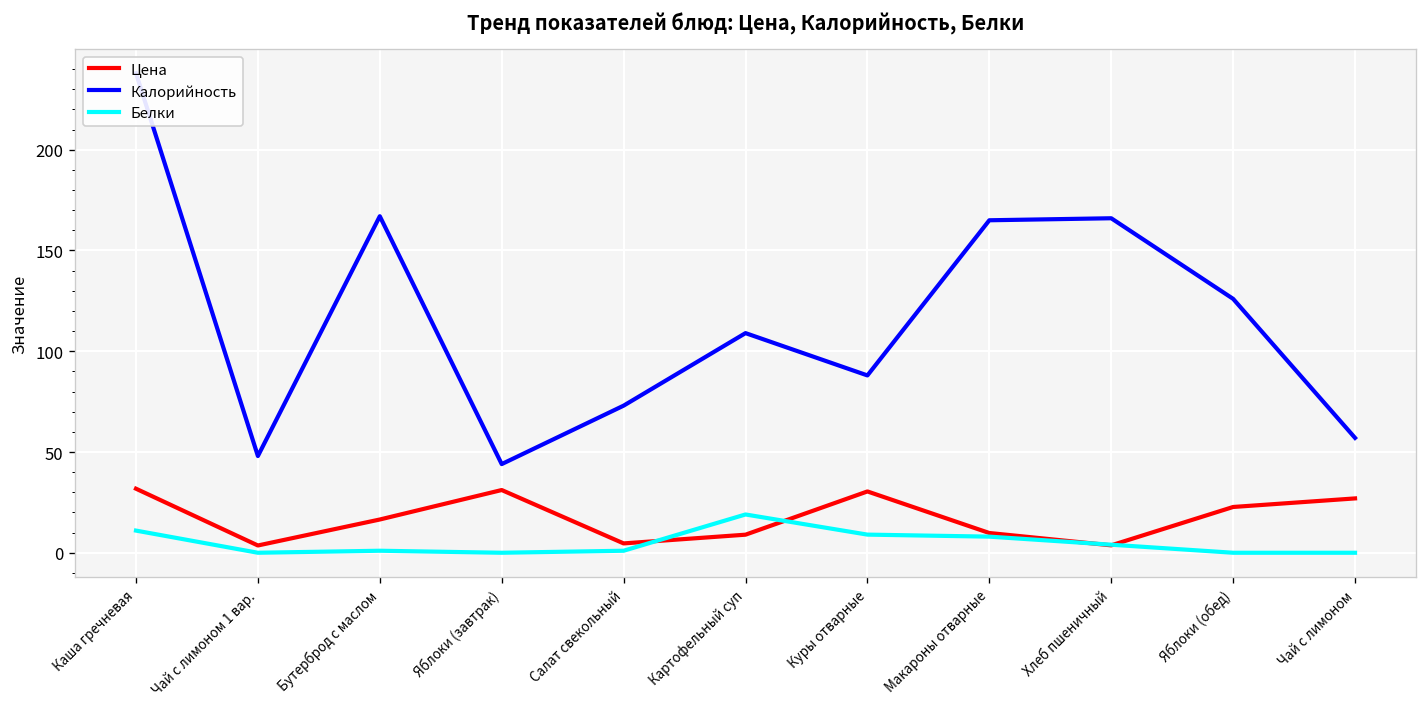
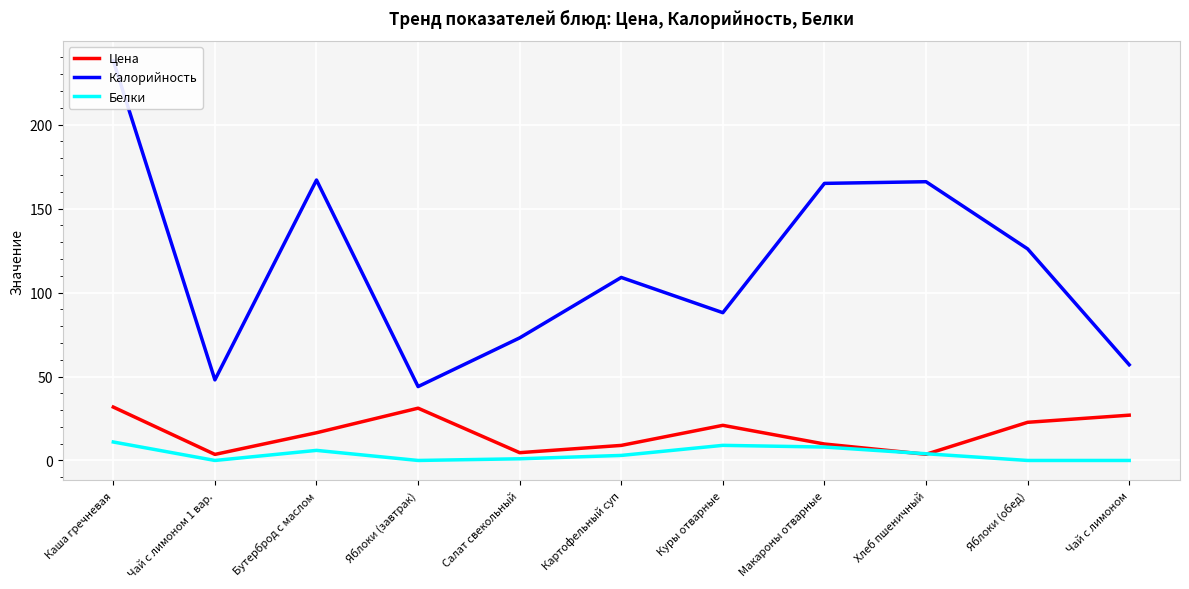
  {
    "Цена": {
      "Каша гречневая": 32,
      "Чай с лимоном 1 вар.": 4,
      "Бутерброд с маслом": 17,
      "Яблоки (завтрак)": 31,
      "Салат свекольный": 5,
      "Картофельный суп": 9,
-     "Куры отварные": 30,
+     "Куры отварные": 21,
      "Макароны отварные": 10,
      "Яблоки (обед)": 23,
      "Чай с лимоном": 27
    },
    "Калорийность": {
      "Чай с лимоном 1 вар.": 48,
      "Бутерброд с маслом": 167,
      "Яблоки (завтрак)": 44,
      "Салат свекольный": 73,
      "Картофельный суп": 109,
      "Куры отварные": 88,
      "Макароны отварные": 165,
      "Хлеб пшеничный": 166,
      "Яблоки (обед)": 126,
      "Чай с лимоном": 57
    },
    "Белки": {
      "Каша гречневая": 11,
      "Чай с лимоном 1 вар.": 0,
-     "Бутерброд с маслом": 1,
+     "Бутерброд с маслом": 6,
      "Яблоки (завтрак)": 0,
      "Салат свекольный": 1,
-     "Картофельный суп": 19,
+     "Картофельный суп": 3,
      "Куры отварные": 9,
      "Макароны отварные": 8,
      "Яблоки (обед)": 0,
      "Чай с лимоном": 0
    }
  }
